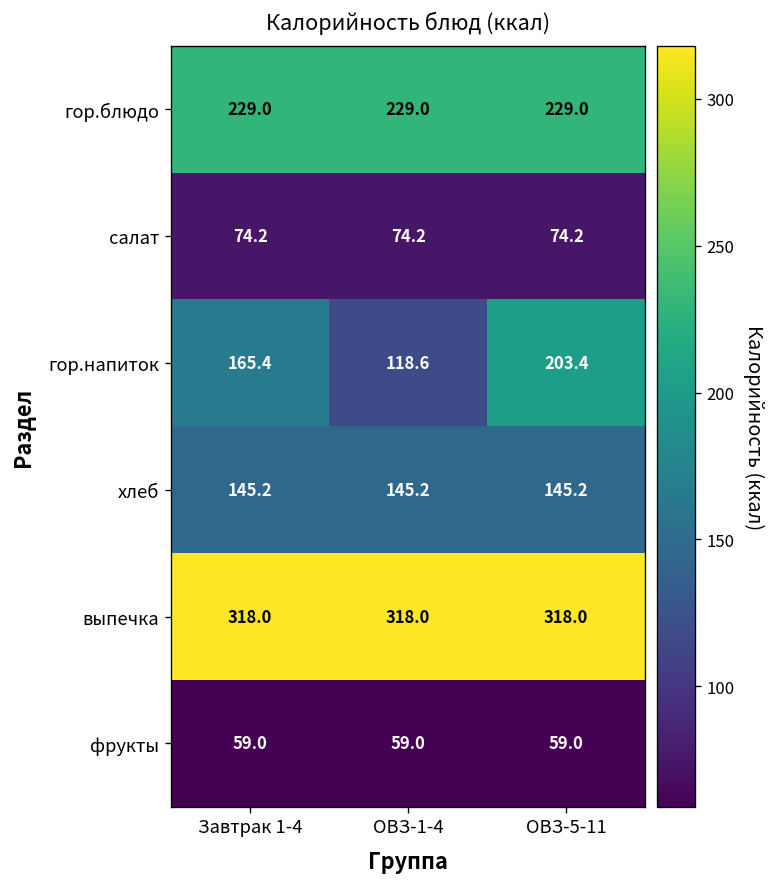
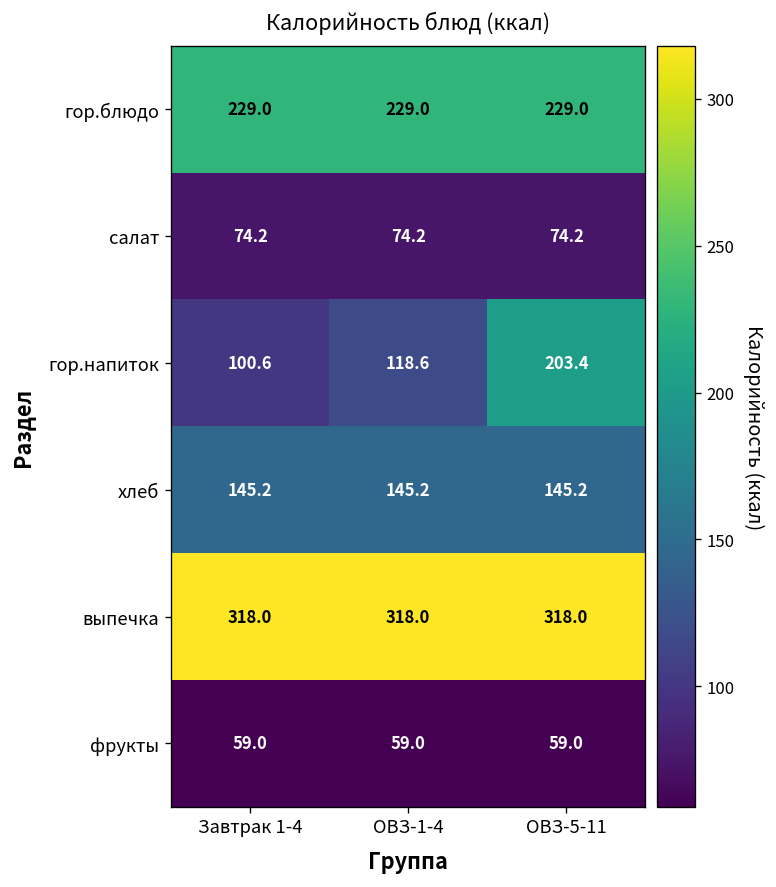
  {
    "гор.блюдо": {
      "Завтрак 1-4": 229.0,
      "ОВЗ-1-4": 229.0,
      "ОВЗ-5-11": 229.0
    },
    "салат": {
      "Завтрак 1-4": 74.2,
      "ОВЗ-1-4": 74.2,
      "ОВЗ-5-11": 74.2
    },
    "гор.напиток": {
-     "Завтрак 1-4": 165.4,
+     "Завтрак 1-4": 100.6,
      "ОВЗ-1-4": 118.6,
      "ОВЗ-5-11": 203.4
    },
    "хлеб": {
      "Завтрак 1-4": 145.2,
      "ОВЗ-1-4": 145.2,
      "ОВЗ-5-11": 145.2
    },
    "выпечка": {
      "Завтрак 1-4": 318.0,
      "ОВЗ-1-4": 318.0,
      "ОВЗ-5-11": 318.0
    },
    "фрукты": {
      "Завтрак 1-4": 59.0,
      "ОВЗ-1-4": 59.0,
      "ОВЗ-5-11": 59.0
    }
  }
